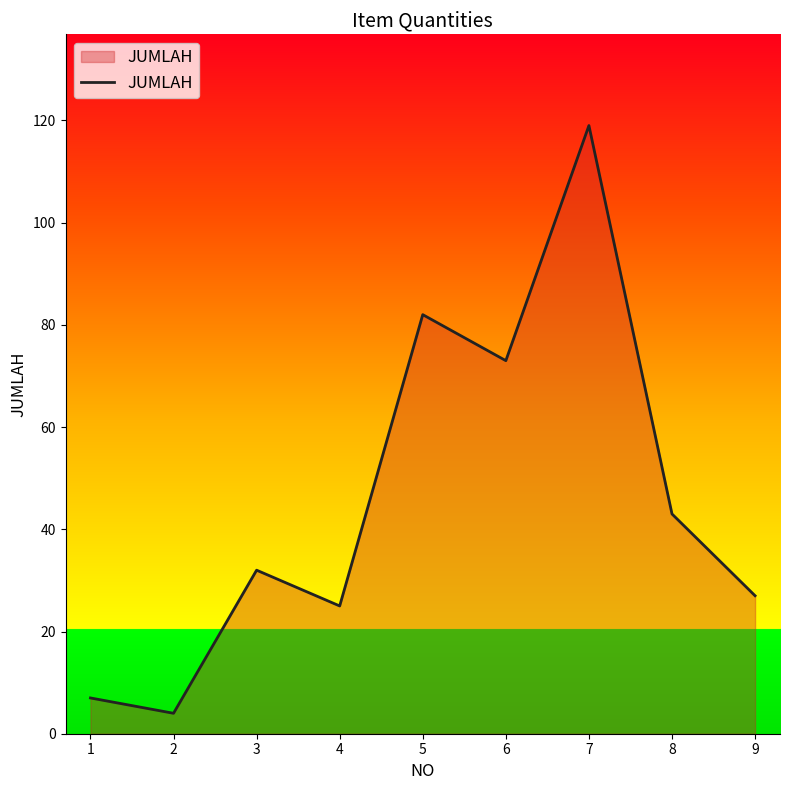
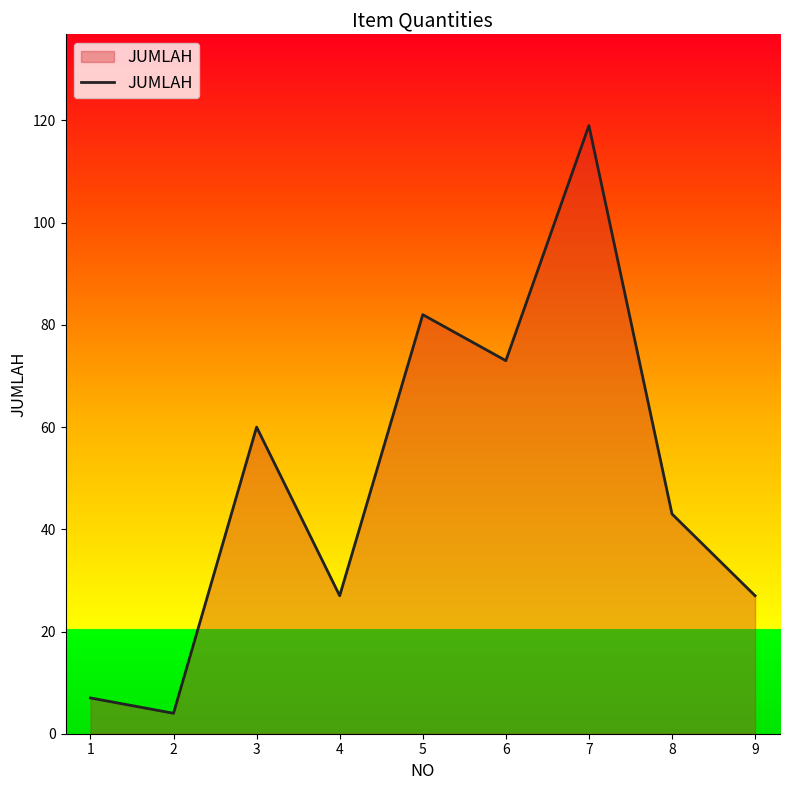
  {
    "1": 7,
    "2": 4,
-   "3": 32,
-   "4": 25,
+   "3": 60,
+   "4": 27,
    "5": 82,
    "6": 73,
    "7": 119,
    "8": 43,
    "9": 27
  }
